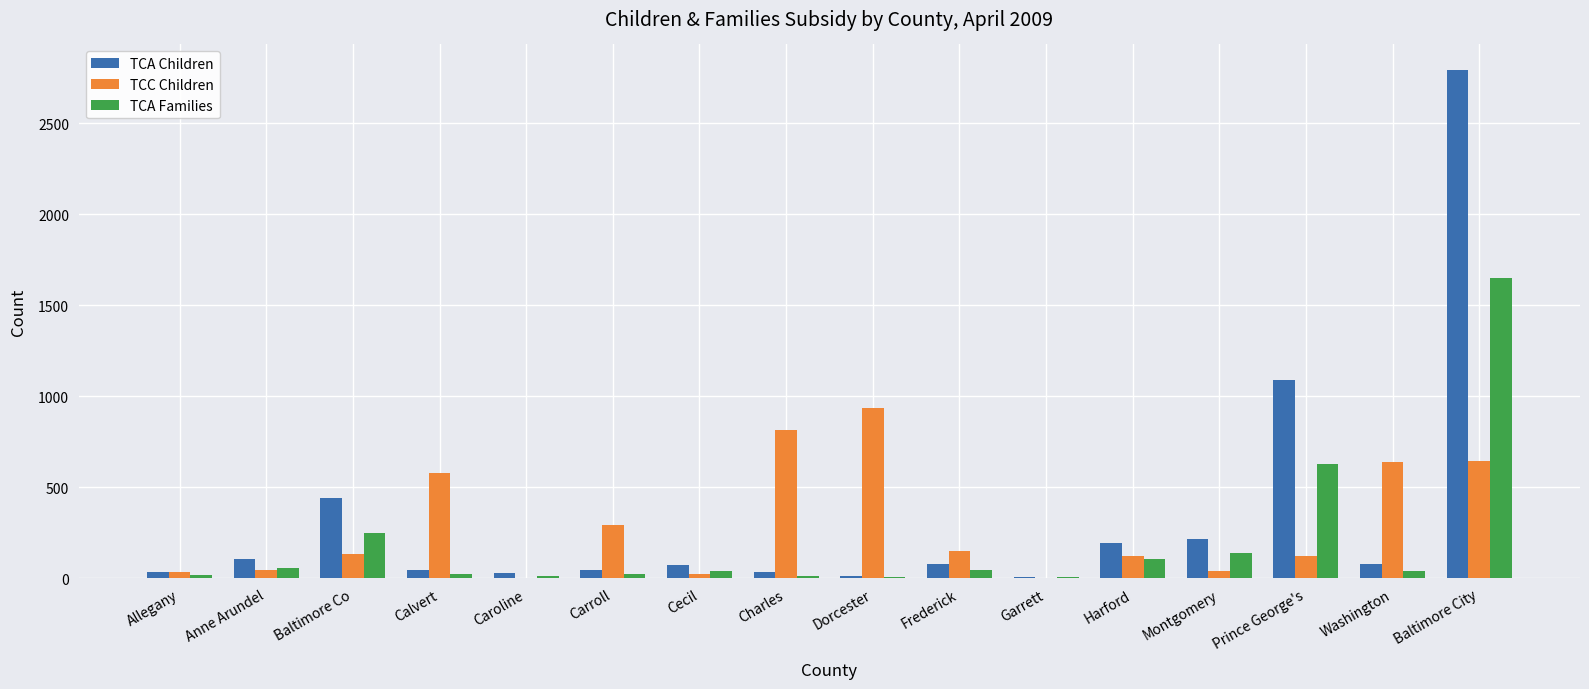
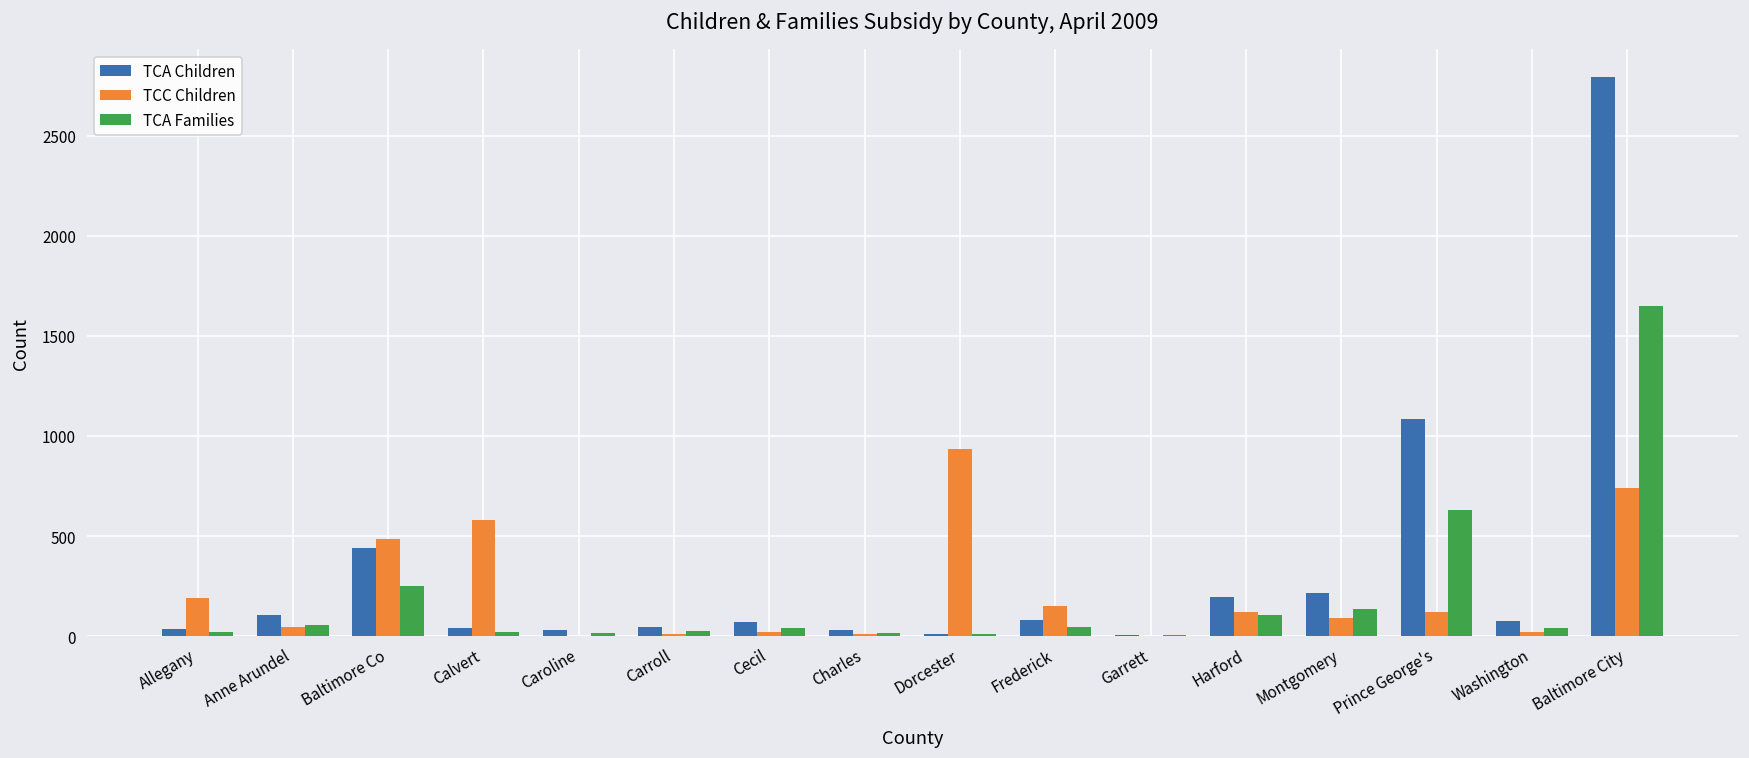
  {
    "TCA Children": {
      "Allegany": 40,
      "Anne Arundel": 110,
      "Baltimore Co": 440,
      "Calvert": 40,
      "Caroline": 30,
      "Carroll": 40,
      "Cecil": 70,
      "Charles": 30,
      "Frederick": 80,
      "Harford": 200,
      "Montgomery": 220,
      "Prince George's": 1090,
      "Washington": 80,
      "Baltimore City": 2790
    },
    "TCC Children": {
-     "Allegany": 30,
+     "Allegany": 190,
      "Anne Arundel": 40,
-     "Baltimore Co": 140,
+     "Baltimore Co": 480,
      "Calvert": 580,
      "Caroline": 0,
-     "Carroll": 290,
+     "Carroll": 10,
      "Cecil": 20,
-     "Charles": 810,
+     "Charles": 10,
      "Dorcester": 930,
      "Frederick": 150,
      "Garrett": 0,
      "Harford": 120,
-     "Montgomery": 40,
+     "Montgomery": 90,
      "Prince George's": 120,
-     "Washington": 640,
-     "Baltimore City": 640
+     "Washington": 20,
+     "Baltimore City": 740
    },
    "TCA Families": {
      "Allegany": 20,
      "Anne Arundel": 60,
      "Baltimore Co": 250,
      "Calvert": 20,
      "Caroline": 10,
      "Carroll": 30,
      "Cecil": 40,
      "Charles": 10,
      "Frederick": 50,
      "Harford": 110,
      "Montgomery": 140,
      "Prince George's": 630,
      "Washington": 40,
      "Baltimore City": 1650
    }
  }
